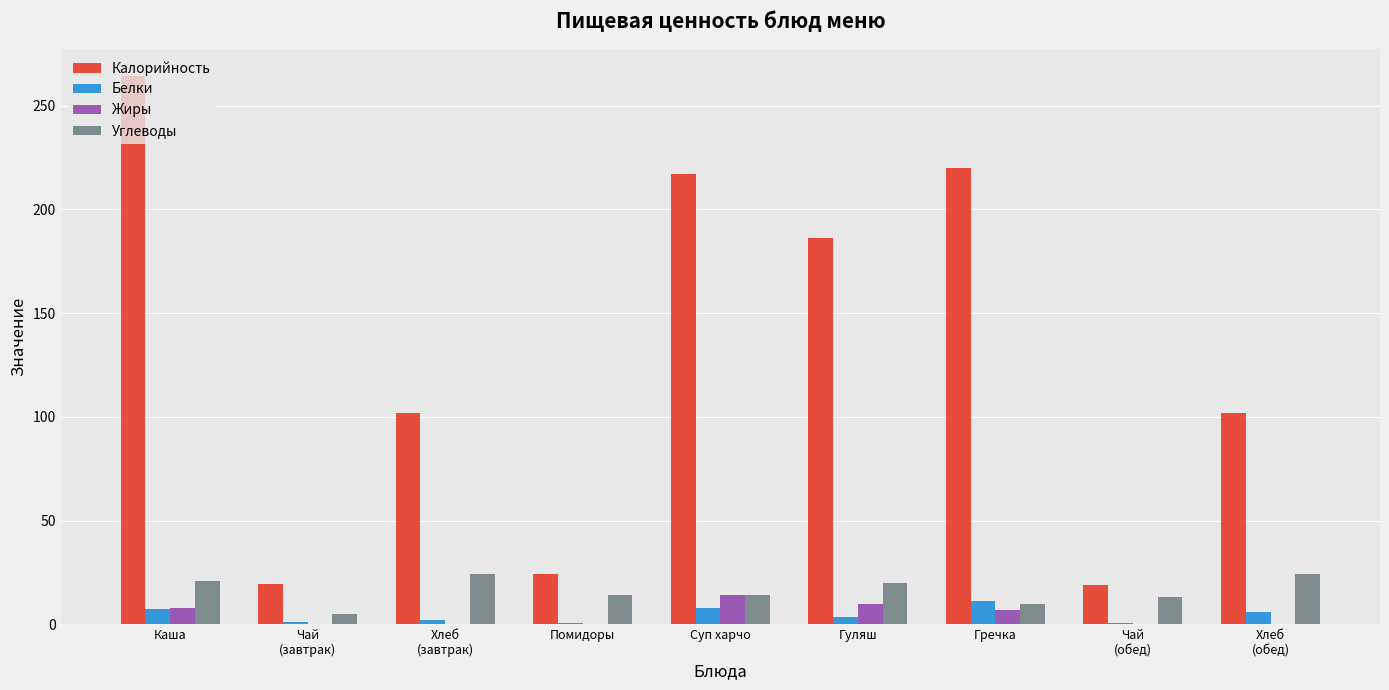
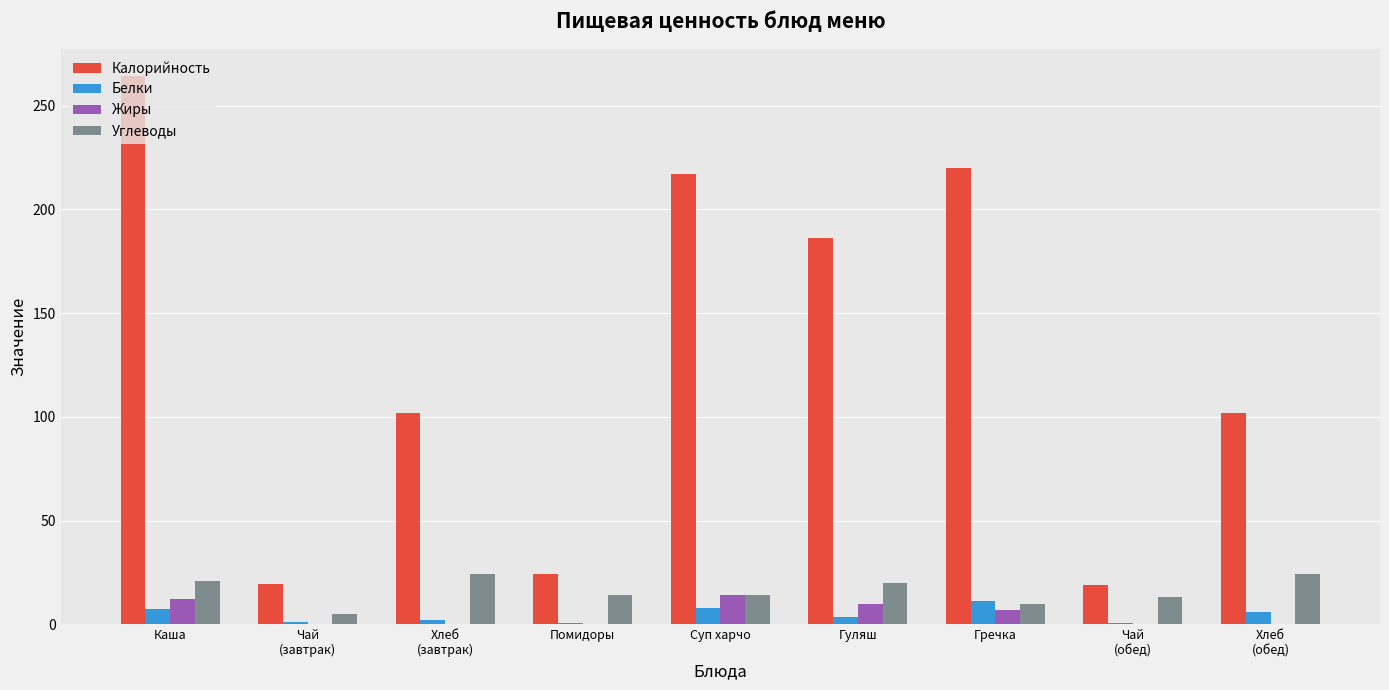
  {
    "Калорийность": {
      "Чай (завтрак)": 19,
      "Хлеб (завтрак)": 102,
      "Помидоры": 24,
      "Суп харчо": 217,
      "Гуляш": 186,
      "Гречка": 220,
      "Чай (обед)": 19,
      "Хлеб (обед)": 102
    },
    "Белки": {
      "Каша": 7,
      "Хлеб (завтрак)": 2,
      "Суп харчо": 8,
      "Гуляш": 4,
      "Гречка": 11,
      "Хлеб (обед)": 6
    },
    "Жиры": {
-     "Каша": 8,
+     "Каша": 12,
      "Чай (завтрак)": 0,
      "Хлеб (завтрак)": 0,
      "Суп харчо": 14,
      "Гуляш": 10,
      "Гречка": 7,
      "Чай (обед)": 0
    },
    "Углеводы": {
      "Каша": 21,
      "Чай (завтрак)": 5,
      "Хлеб (завтрак)": 24,
      "Помидоры": 14,
      "Суп харчо": 14,
      "Гуляш": 20,
      "Гречка": 10,
      "Чай (обед)": 13,
      "Хлеб (обед)": 24
    }
  }
